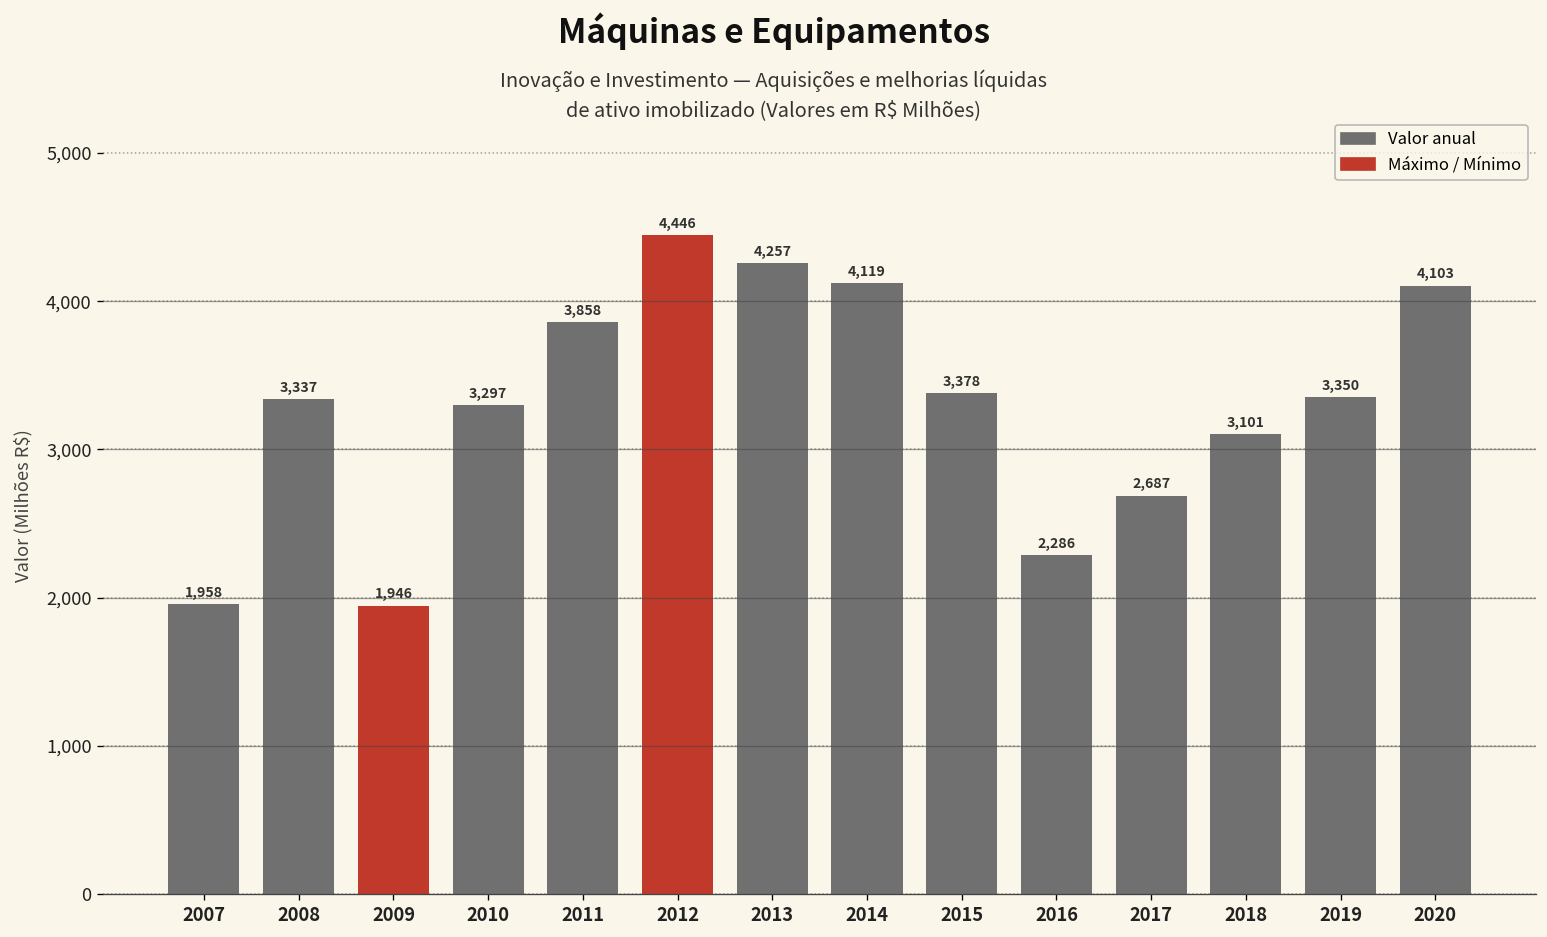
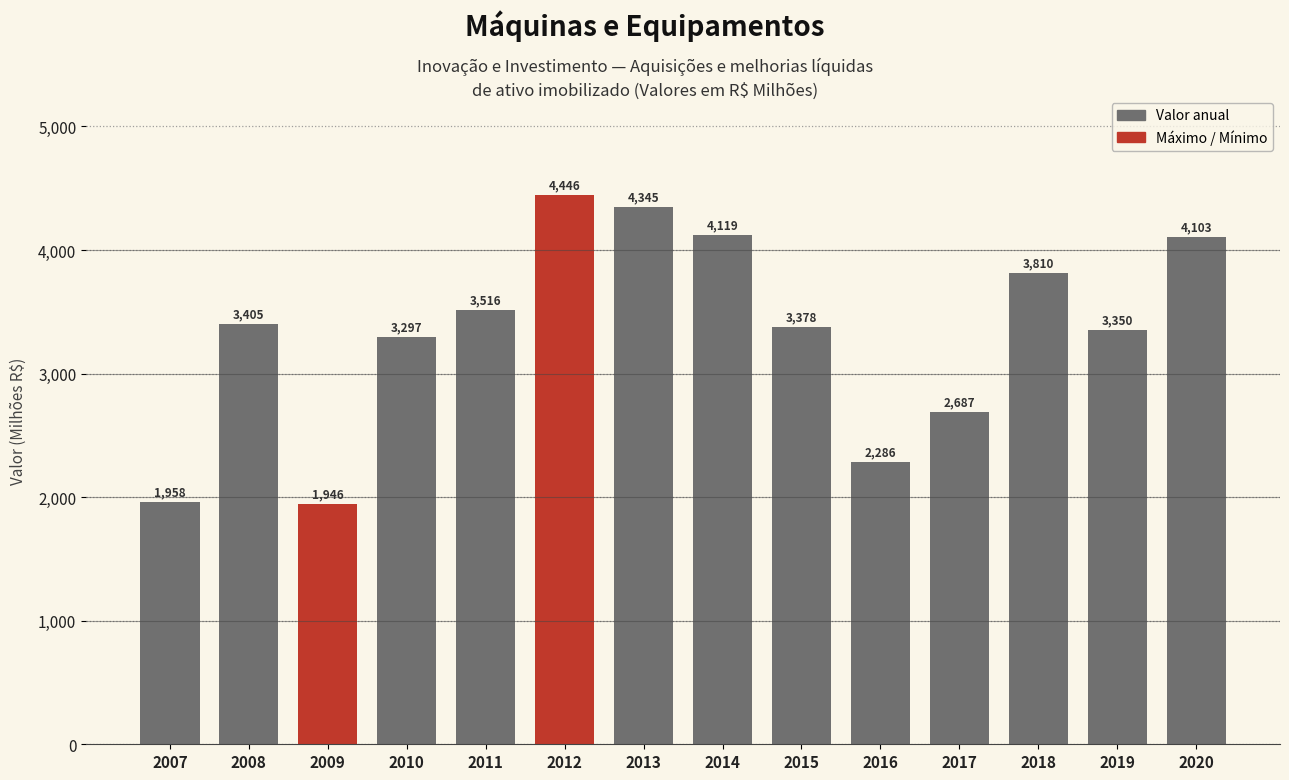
  {
    "2007": "1,958",
-   "2008": "3,337",
+   "2008": "3,405",
    "2009": "1,946",
    "2010": "3,297",
-   "2011": "3,858",
+   "2011": "3,516",
    "2012": "4,446",
-   "2013": "4,257",
+   "2013": "4,345",
    "2014": "4,119",
    "2015": "3,378",
    "2016": "2,286",
    "2017": "2,687",
-   "2018": "3,101",
+   "2018": "3,810",
    "2019": "3,350",
    "2020": "4,103"
  }
